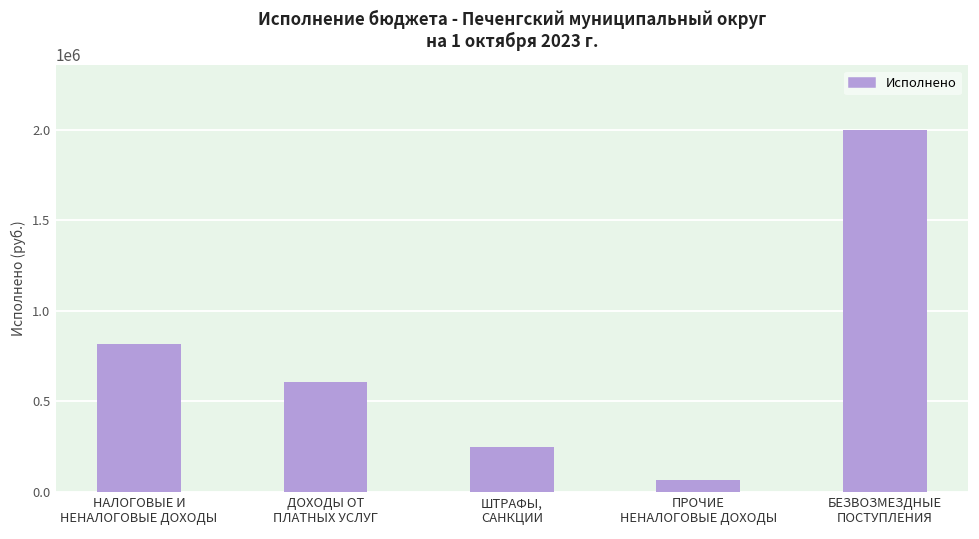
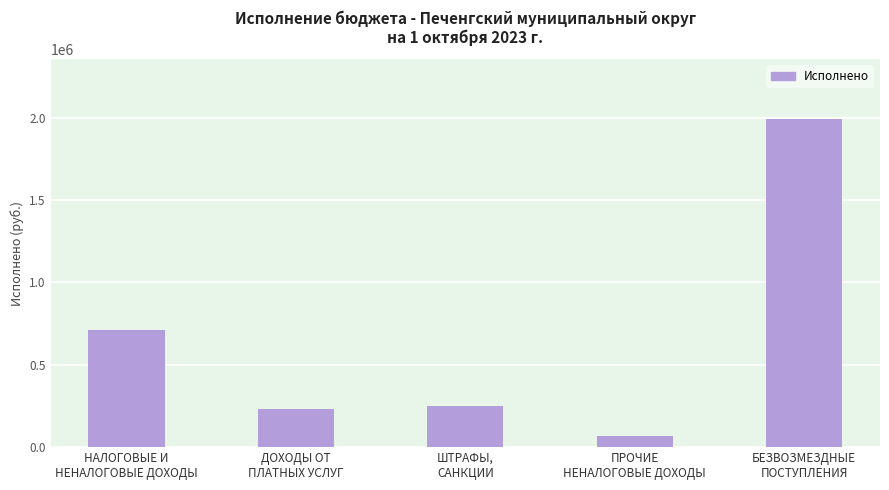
  {
-   "НАЛОГОВЫЕ И НЕНАЛОГОВЫЕ ДОХОДЫ": 820000,
-   "ДОХОДЫ ОТ ПЛАТНЫХ УСЛУГ": 610000,
+   "НАЛОГОВЫЕ И НЕНАЛОГОВЫЕ ДОХОДЫ": 710000,
+   "ДОХОДЫ ОТ ПЛАТНЫХ УСЛУГ": 230000,
    "ШТРАФЫ, САНКЦИИ": 250000,
    "ПРОЧИЕ НЕНАЛОГОВЫЕ ДОХОДЫ": 70000,
    "БЕЗВОЗМЕЗДНЫЕ ПОСТУПЛЕНИЯ": 2000000
  }
